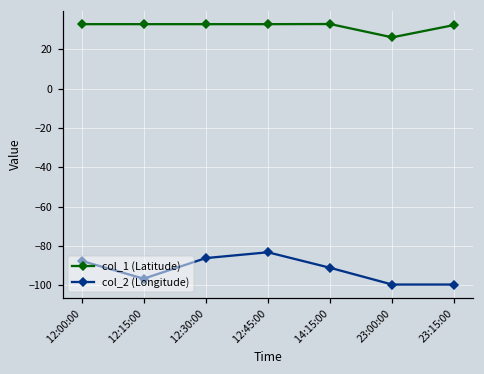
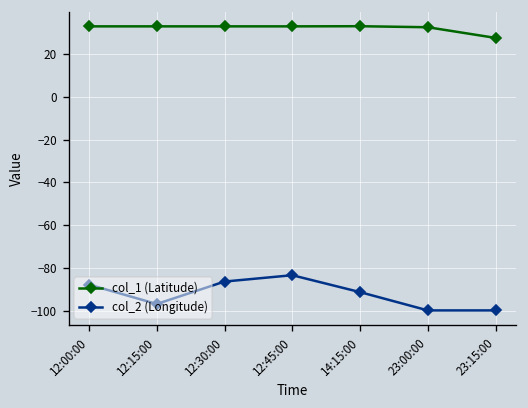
  {
    "col_1 (Latitude)": {
      "12:00:00": 33,
      "12:15:00": 33,
      "12:30:00": 33,
      "12:45:00": 33,
      "14:15:00": 33,
-     "23:00:00": 26,
-     "23:15:00": 32
+     "23:00:00": 32,
+     "23:15:00": 27
    },
    "col_2 (Longitude)": {
      "12:30:00": -86,
      "12:45:00": -83,
      "14:15:00": -91,
      "23:00:00": -100,
      "23:15:00": -100
    }
  }
